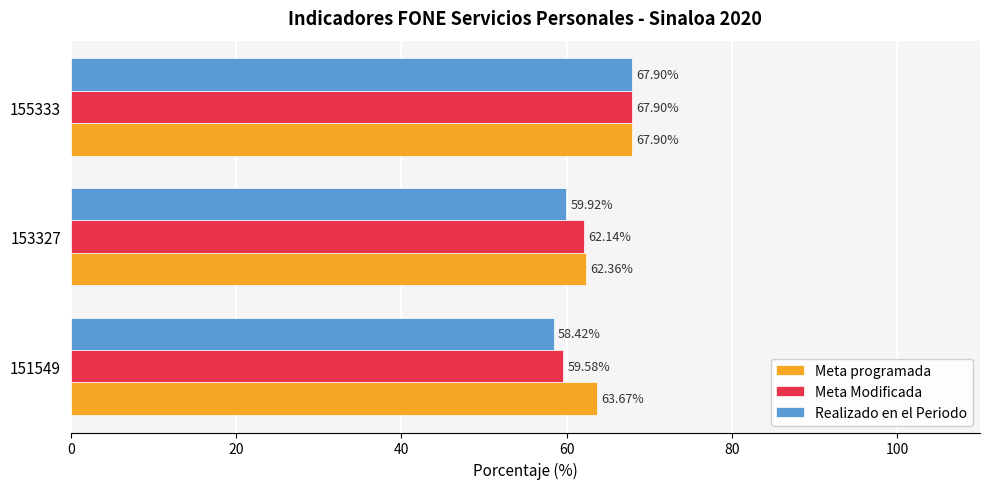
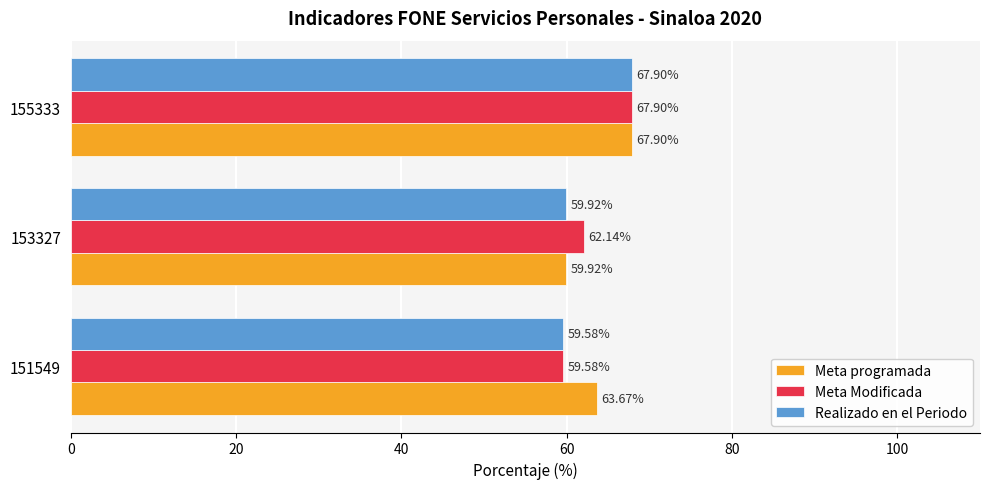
  {
    "Meta programada": {
      "155333": "67.90%",
-     "153327": "62.36%",
+     "153327": "59.92%",
      "151549": "63.67%"
    },
    "Meta Modificada": {
      "155333": "67.90%",
      "153327": "62.14%",
      "151549": "59.58%"
    },
    "Realizado en el Periodo": {
      "155333": "67.90%",
      "153327": "59.92%",
-     "151549": "58.42%"
+     "151549": "59.58%"
    }
  }
